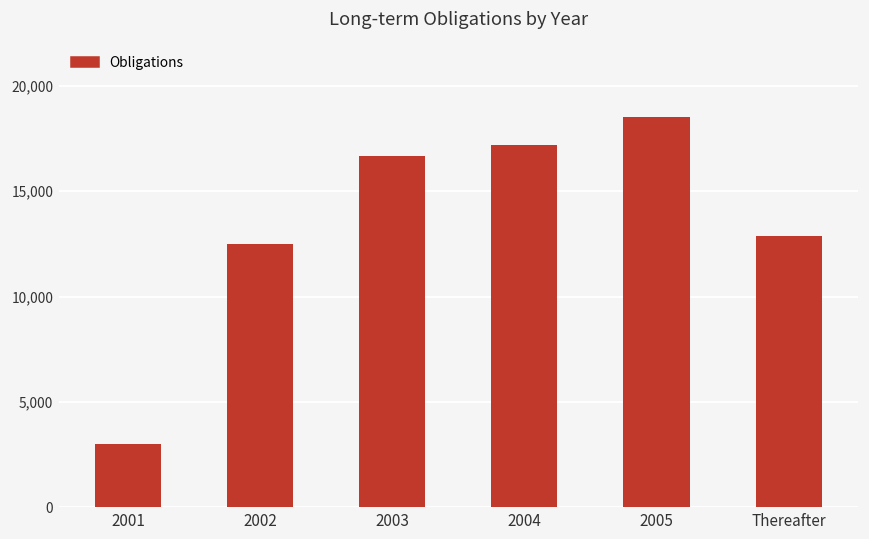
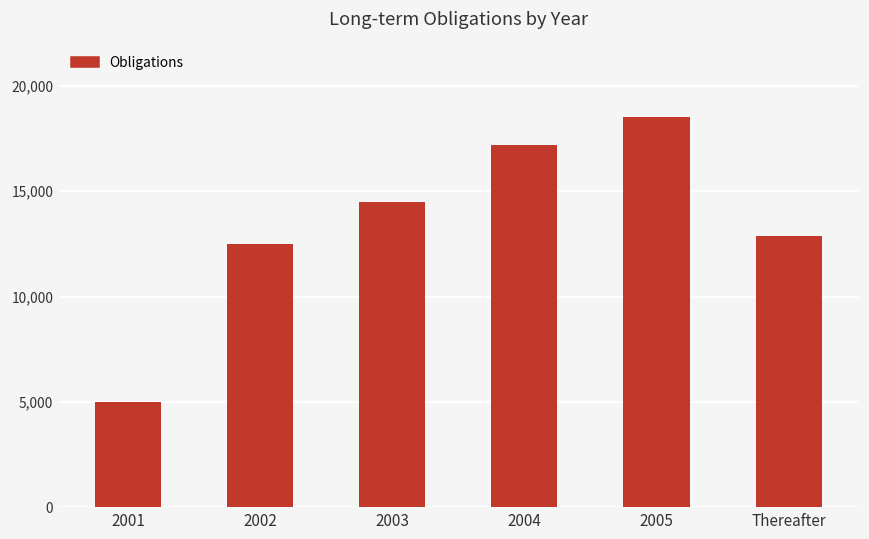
  {
-   "2001": "3,000",
+   "2001": "5,000",
    "2002": "12,500",
-   "2003": "16,700",
+   "2003": "14,500",
    "2004": "17,200",
    "2005": "18,500",
    "Thereafter": "12,900"
  }
